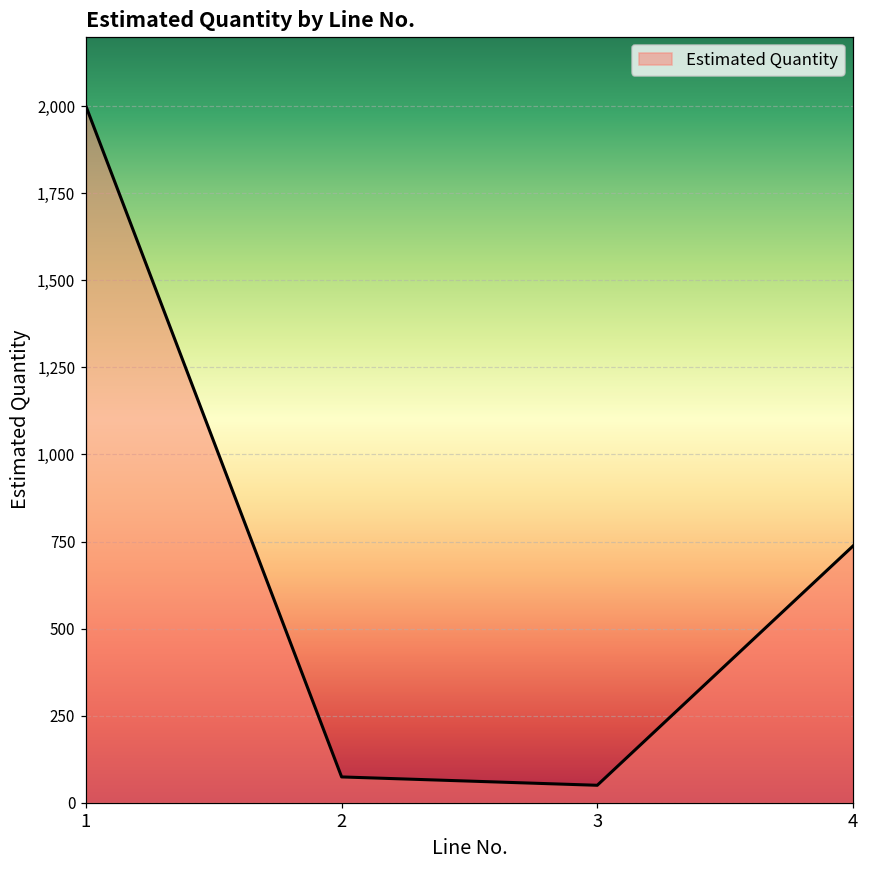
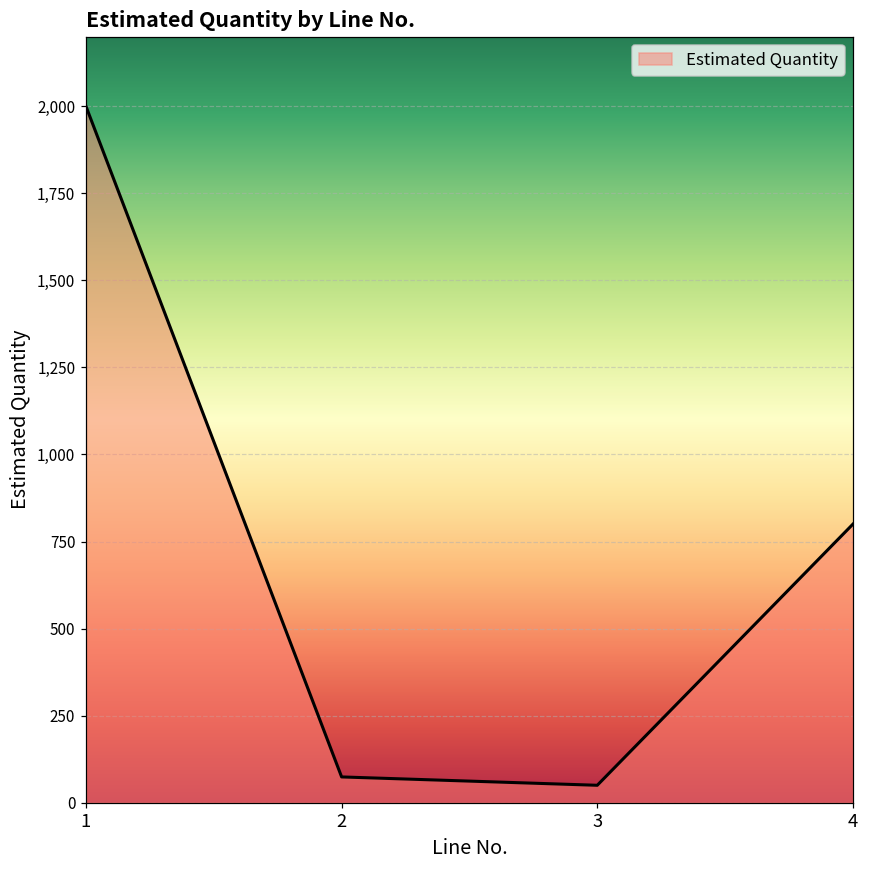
  {
    "1": "2,000",
    "2": "70",
    "3": "50",
-   "4": "740"
+   "4": "800"
  }
